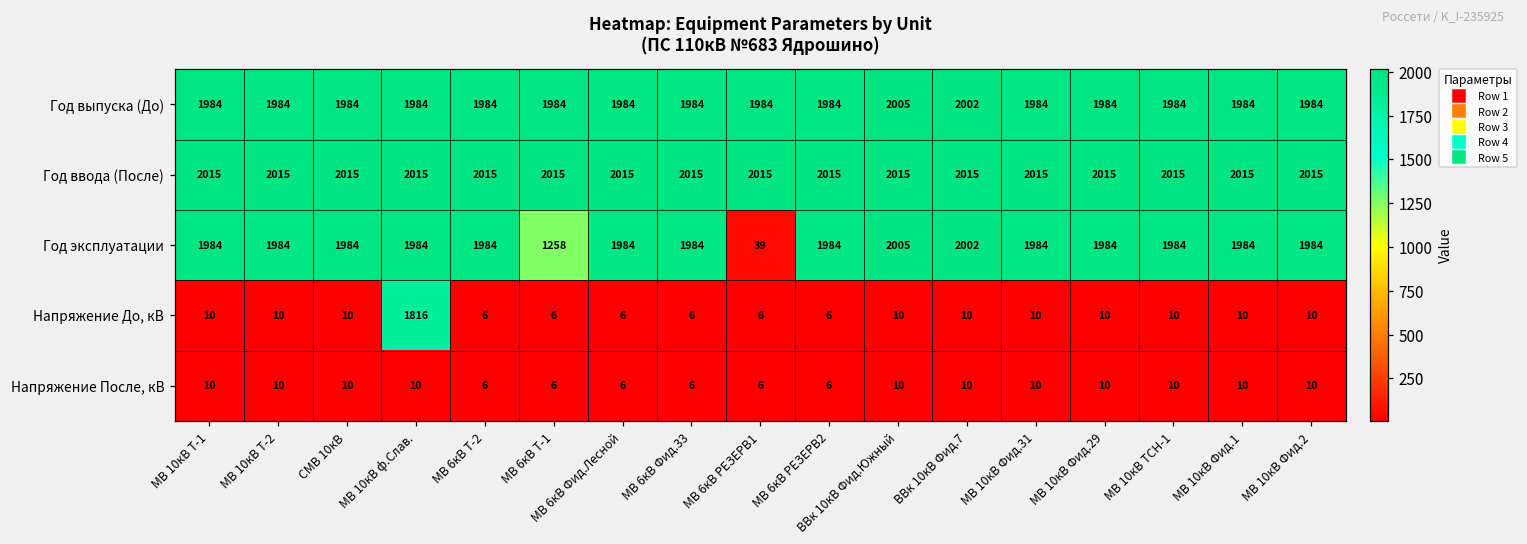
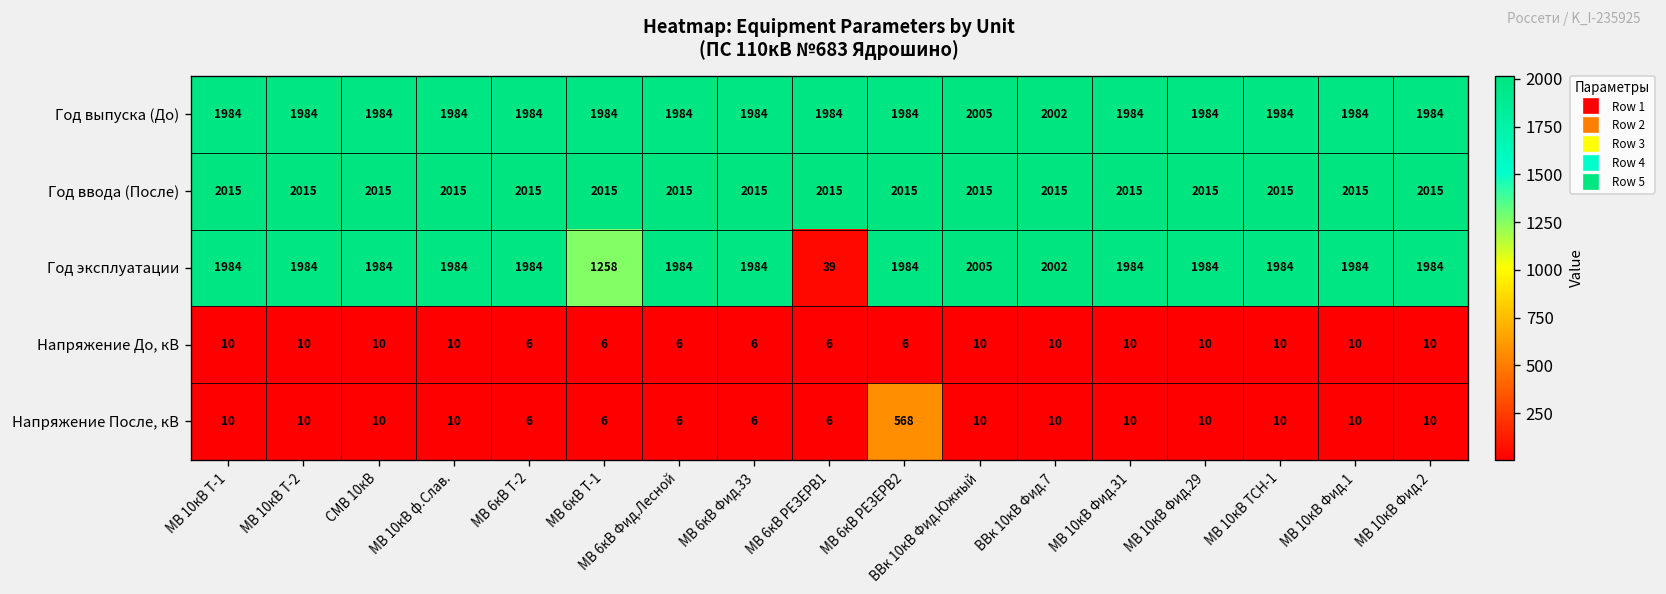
  {
    "Год выпуска (До)": {
      "МВ 10кВ Т-1": 1984,
      "МВ 10кВ Т-2": 1984,
      "СМВ 10кВ": 1984,
      "МВ 10кВ ф.Слав.": 1984,
      "МВ 6кВ Т-2": 1984,
      "МВ 6кВ Т-1": 1984,
      "МВ 6кВ Фид.Лесной": 1984,
      "МВ 6кВ Фид.33": 1984,
      "МВ 6кВ РЕЗЕРВ1": 1984,
      "МВ 6кВ РЕЗЕРВ2": 1984,
      "ВВк 10кВ Фид.Южный": 2005,
      "ВВк 10кВ Фид.7": 2002,
      "МВ 10кВ Фид.31": 1984,
      "МВ 10кВ Фид.29": 1984,
      "МВ 10кВ ТСН-1": 1984,
      "МВ 10кВ Фид.1": 1984,
      "МВ 10кВ Фид.2": 1984
    },
    "Год ввода (После)": {
      "МВ 10кВ Т-1": 2015,
      "МВ 10кВ Т-2": 2015,
      "СМВ 10кВ": 2015,
      "МВ 10кВ ф.Слав.": 2015,
      "МВ 6кВ Т-2": 2015,
      "МВ 6кВ Т-1": 2015,
      "МВ 6кВ Фид.Лесной": 2015,
      "МВ 6кВ Фид.33": 2015,
      "МВ 6кВ РЕЗЕРВ1": 2015,
      "МВ 6кВ РЕЗЕРВ2": 2015,
      "ВВк 10кВ Фид.Южный": 2015,
      "ВВк 10кВ Фид.7": 2015,
      "МВ 10кВ Фид.31": 2015,
      "МВ 10кВ Фид.29": 2015,
      "МВ 10кВ ТСН-1": 2015,
      "МВ 10кВ Фид.1": 2015,
      "МВ 10кВ Фид.2": 2015
    },
    "Год эксплуатации": {
      "МВ 10кВ Т-1": 1984,
      "МВ 10кВ Т-2": 1984,
      "СМВ 10кВ": 1984,
      "МВ 10кВ ф.Слав.": 1984,
      "МВ 6кВ Т-2": 1984,
      "МВ 6кВ Т-1": 1258,
      "МВ 6кВ Фид.Лесной": 1984,
      "МВ 6кВ Фид.33": 1984,
      "МВ 6кВ РЕЗЕРВ1": 39,
      "МВ 6кВ РЕЗЕРВ2": 1984,
      "ВВк 10кВ Фид.Южный": 2005,
      "ВВк 10кВ Фид.7": 2002,
      "МВ 10кВ Фид.31": 1984,
      "МВ 10кВ Фид.29": 1984,
      "МВ 10кВ ТСН-1": 1984,
      "МВ 10кВ Фид.1": 1984,
      "МВ 10кВ Фид.2": 1984
    },
    "Напряжение До, кВ": {
      "МВ 10кВ Т-1": 10,
      "МВ 10кВ Т-2": 10,
      "СМВ 10кВ": 10,
-     "МВ 10кВ ф.Слав.": 1816,
+     "МВ 10кВ ф.Слав.": 10,
      "МВ 6кВ Т-2": 6,
      "МВ 6кВ Т-1": 6,
      "МВ 6кВ Фид.Лесной": 6,
      "МВ 6кВ Фид.33": 6,
      "МВ 6кВ РЕЗЕРВ1": 6,
      "МВ 6кВ РЕЗЕРВ2": 6,
      "ВВк 10кВ Фид.Южный": 10,
      "ВВк 10кВ Фид.7": 10,
      "МВ 10кВ Фид.31": 10,
      "МВ 10кВ Фид.29": 10,
      "МВ 10кВ ТСН-1": 10,
      "МВ 10кВ Фид.1": 10,
      "МВ 10кВ Фид.2": 10
    },
    "Напряжение После, кВ": {
      "МВ 10кВ Т-1": 10,
      "МВ 10кВ Т-2": 10,
      "СМВ 10кВ": 10,
      "МВ 10кВ ф.Слав.": 10,
      "МВ 6кВ Т-2": 6,
      "МВ 6кВ Т-1": 6,
      "МВ 6кВ Фид.Лесной": 6,
      "МВ 6кВ Фид.33": 6,
      "МВ 6кВ РЕЗЕРВ1": 6,
-     "МВ 6кВ РЕЗЕРВ2": 6,
+     "МВ 6кВ РЕЗЕРВ2": 568,
      "ВВк 10кВ Фид.Южный": 10,
      "ВВк 10кВ Фид.7": 10,
      "МВ 10кВ Фид.31": 10,
      "МВ 10кВ Фид.29": 10,
      "МВ 10кВ ТСН-1": 10,
      "МВ 10кВ Фид.1": 10,
      "МВ 10кВ Фид.2": 10
    }
  }
